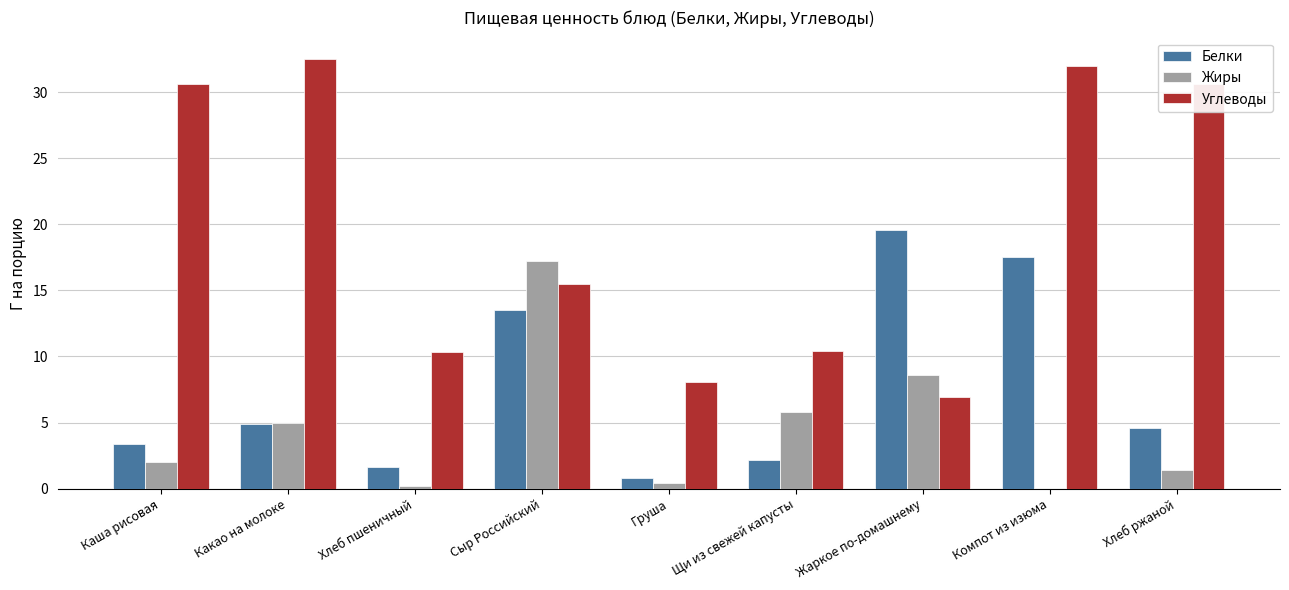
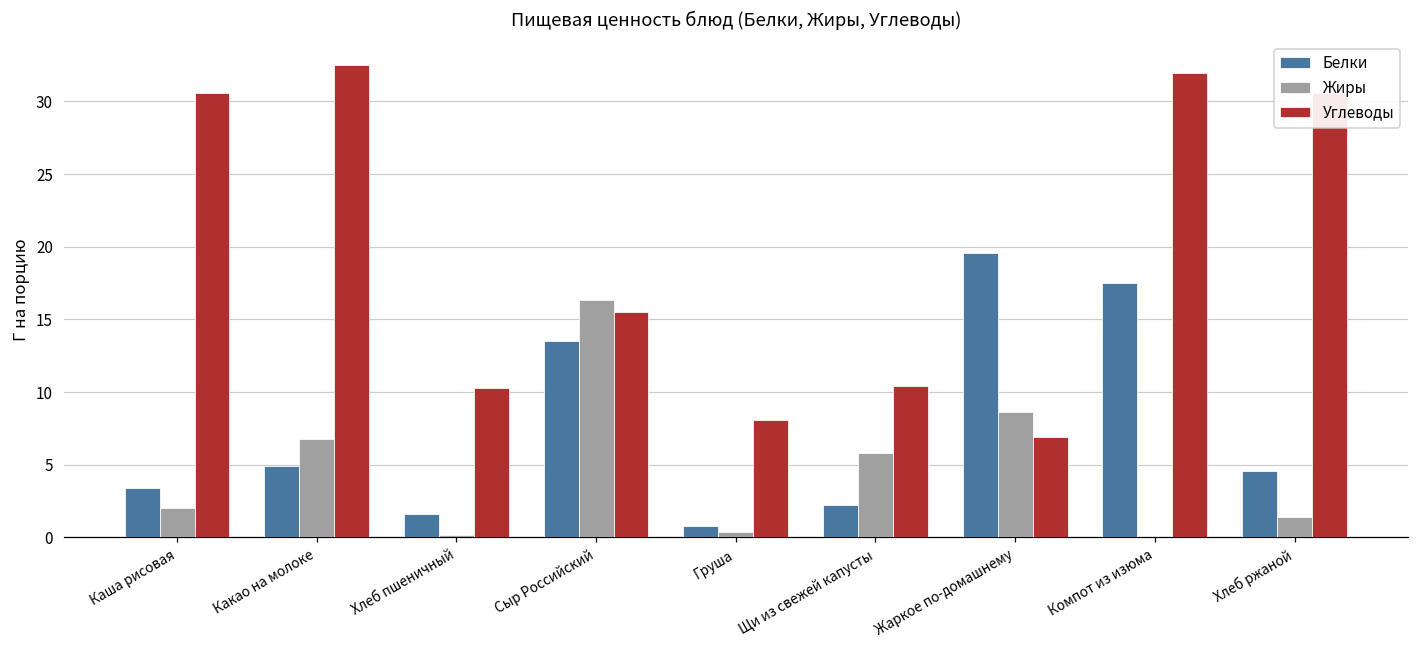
  {
    "Белки": {
      "Каша рисовая": 3.4,
      "Какао на молоке": 4.9,
      "Хлеб пшеничный": 1.6,
      "Сыр Российский": 13.5,
      "Груша": 0.8,
      "Щи из свежей капусты": 2.2,
      "Жаркое по-домашнему": 19.6,
      "Компот из изюма": 17.5,
      "Хлеб ржаной": 4.6
    },
    "Жиры": {
      "Каша рисовая": 2.0,
-     "Какао на молоке": 5.0,
+     "Какао на молоке": 6.8,
      "Хлеб пшеничный": 0.2,
-     "Сыр Российский": 17.2,
+     "Сыр Российский": 16.3,
      "Груша": 0.4,
      "Щи из свежей капусты": 5.8,
      "Жаркое по-домашнему": 8.6,
      "Компот из изюма": 0.0,
      "Хлеб ржаной": 1.4
    },
    "Углеводы": {
      "Каша рисовая": 30.6,
      "Какао на молоке": 32.5,
      "Хлеб пшеничный": 10.3,
      "Сыр Российский": 15.5,
      "Груша": 8.1,
      "Щи из свежей капусты": 10.4,
      "Жаркое по-домашнему": 6.9,
      "Компот из изюма": 32.0
    }
  }
